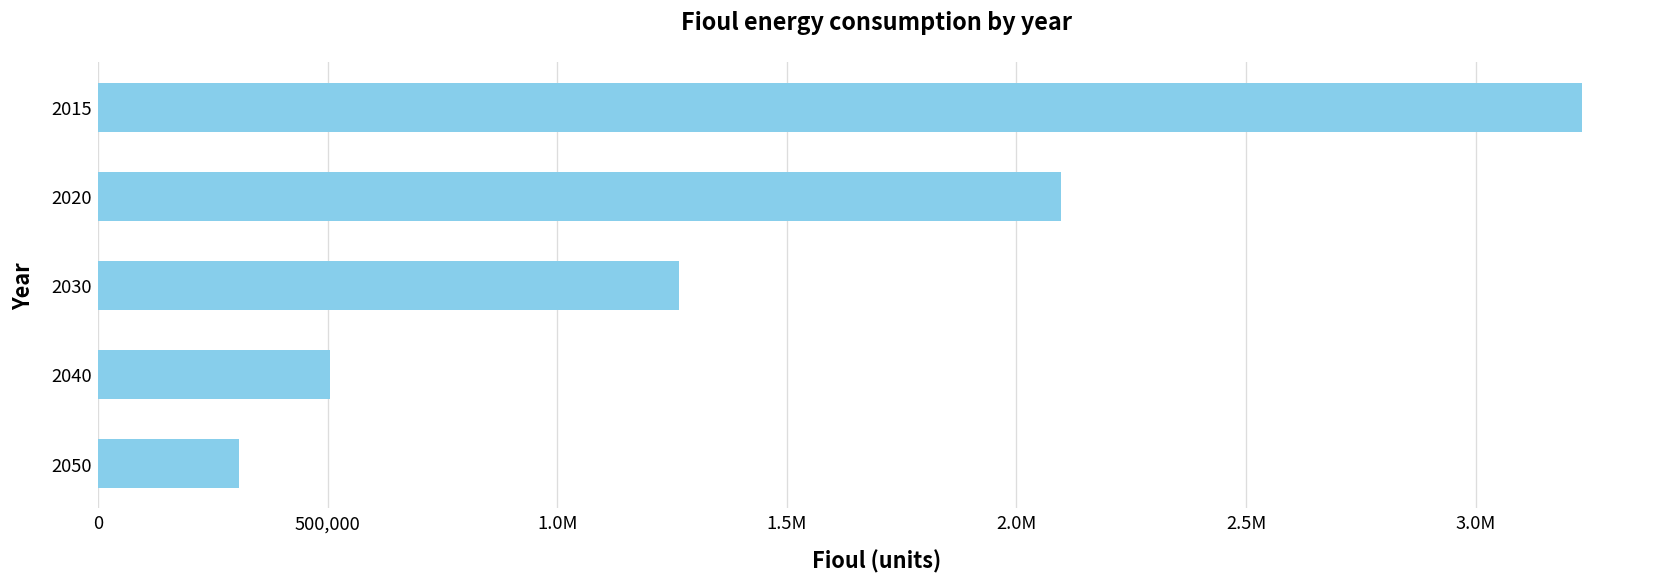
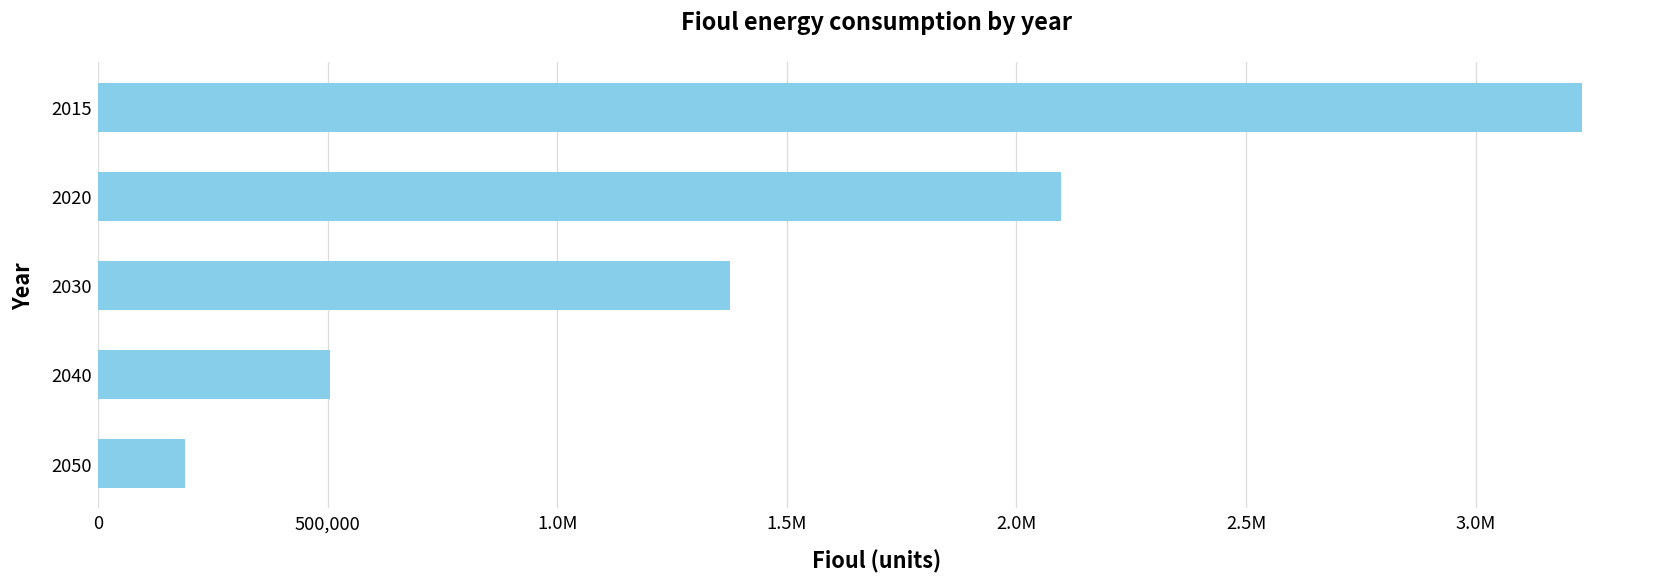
  {
    "2015": "3,230,000",
    "2020": "2,100,000",
-   "2030": "1,260,000",
+   "2030": "1,380,000",
    "2040": "500,000",
-   "2050": "310,000"
+   "2050": "190,000"
  }
